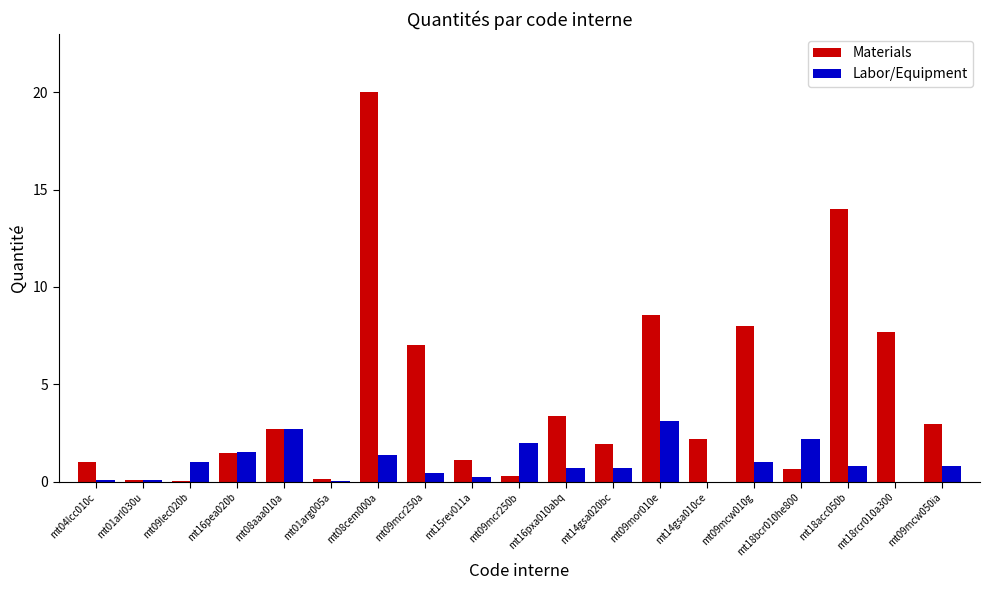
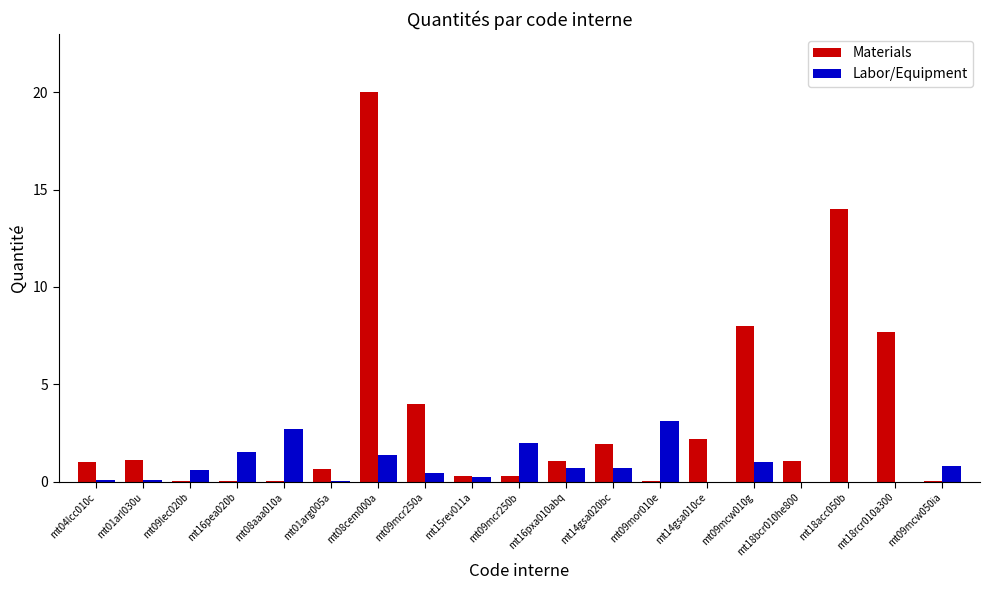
  {
    "Materials": {
      "mt04lcc010c": 1.0,
-     "mt01arl030u": 0.1,
-     "mt16pea020b": 1.5,
-     "mt08aaa010a": 2.7,
-     "mt01arg005a": 0.1,
+     "mt01arl030u": 1.1,
+     "mt16pea020b": 0.0,
+     "mt08aaa010a": 0.0,
+     "mt01arg005a": 0.7,
      "mt08cem000a": 20.0,
-     "mt09mcr250a": 7,
-     "mt15rev011a": 1.1,
+     "mt09mcr250a": 4,
+     "mt15rev011a": 0.3,
      "mt09mcr250b": 0.3,
-     "mt16pxa010abq": 3.4,
+     "mt16pxa010abq": 1.1,
      "mt14gsa020bc": 1.9,
-     "mt09mor010e": 8.6,
+     "mt09mor010e": 0.0,
      "mt14gsa010ce": 2.2,
      "mt09mcw010g": 8.0,
-     "mt18bcr010he800": 0.6,
+     "mt18bcr010he800": 1.1,
      "mt18acc050b": 14.0,
      "mt18rcr010a300": 7.7,
-     "mt09mcw050ia": 3.0
+     "mt09mcw050ia": 0.1
    },
    "Labor/Equipment": {
-     "mt09lec020b": 1.0,
+     "mt09lec020b": 0.6,
      "mt16pea020b": 1.5,
      "mt08aaa010a": 2.7,
      "mt08cem000a": 1.4,
      "mt09mcr250a": 0.4,
      "mt15rev011a": 0.2,
      "mt09mcr250b": 2.0,
      "mt16pxa010abq": 0.7,
      "mt14gsa020bc": 0.7,
      "mt09mor010e": 3.1,
      "mt14gsa010ce": 0.0,
      "mt09mcw010g": 1.0,
-     "mt18bcr010he800": 2.2,
-     "mt18acc050b": 0.8,
+     "mt18bcr010he800": 0.0,
+     "mt18acc050b": 0.0,
      "mt18rcr010a300": 0.0,
      "mt09mcw050ia": 0.8
    }
  }
